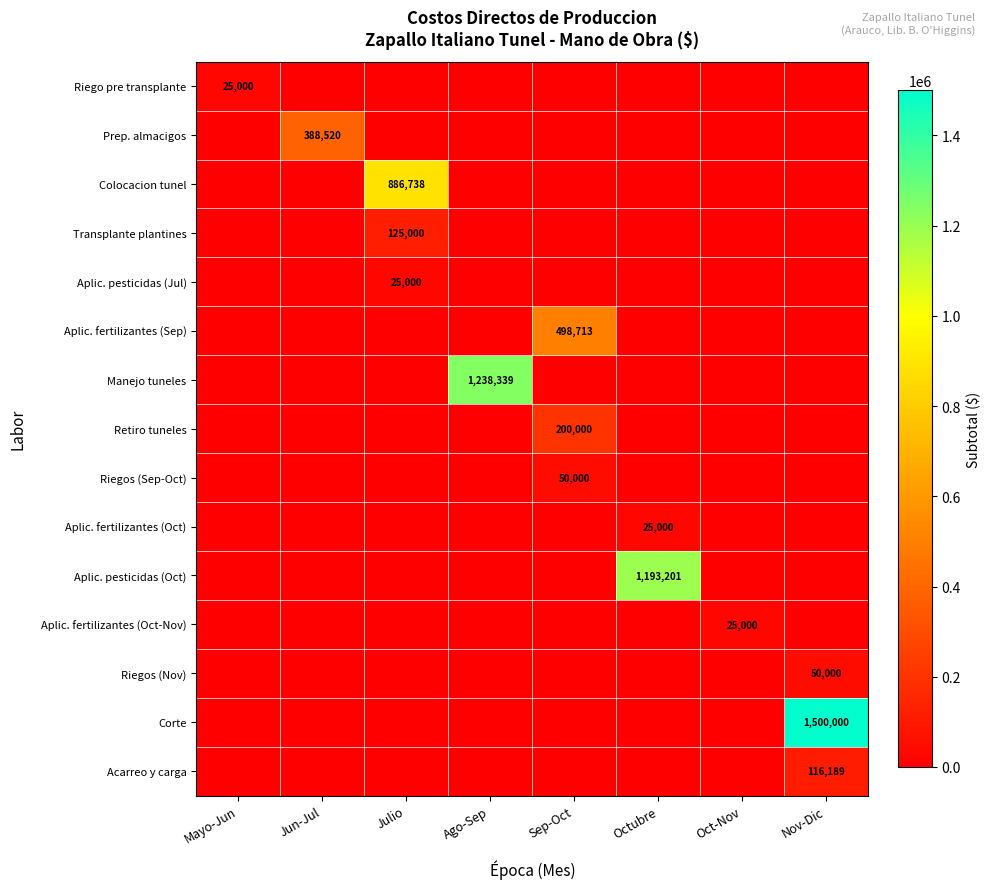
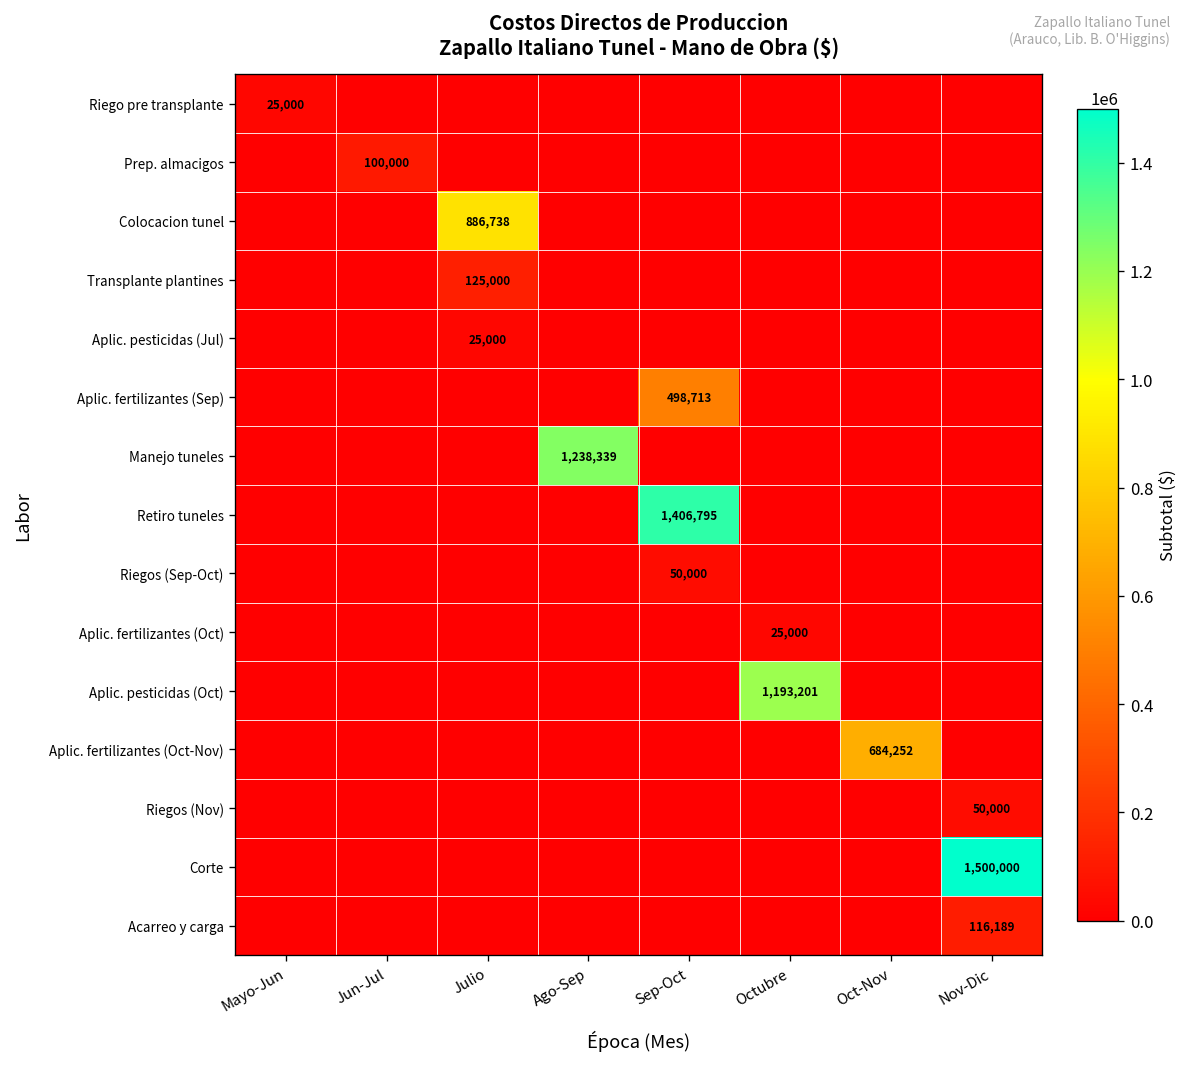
  {
    "Riego pre transplante": {
      "Mayo-Jun": "25,000"
    },
    "Prep. almacigos": {
-     "Jun-Jul": "388,520"
+     "Jun-Jul": "100,000"
    },
    "Colocacion tunel": {
      "Julio": "886,738"
    },
    "Transplante plantines": {
      "Julio": "125,000"
    },
    "Aplic. pesticidas (Jul)": {
      "Julio": "25,000"
    },
    "Aplic. fertilizantes (Sep)": {
      "Sep-Oct": "498,713"
    },
    "Manejo tuneles": {
      "Ago-Sep": "1,238,339"
    },
    "Retiro tuneles": {
-     "Sep-Oct": "200,000"
+     "Sep-Oct": "1,406,795"
    },
    "Riegos (Sep-Oct)": {
      "Sep-Oct": "50,000"
    },
    "Aplic. fertilizantes (Oct)": {
      "Octubre": "25,000"
    },
    "Aplic. pesticidas (Oct)": {
      "Octubre": "1,193,201"
    },
    "Aplic. fertilizantes (Oct-Nov)": {
-     "Oct-Nov": "25,000"
+     "Oct-Nov": "684,252"
    },
    "Riegos (Nov)": {
      "Nov-Dic": "50,000"
    },
    "Corte": {
      "Nov-Dic": "1,500,000"
    },
    "Acarreo y carga": {
      "Nov-Dic": "116,189"
    }
  }
